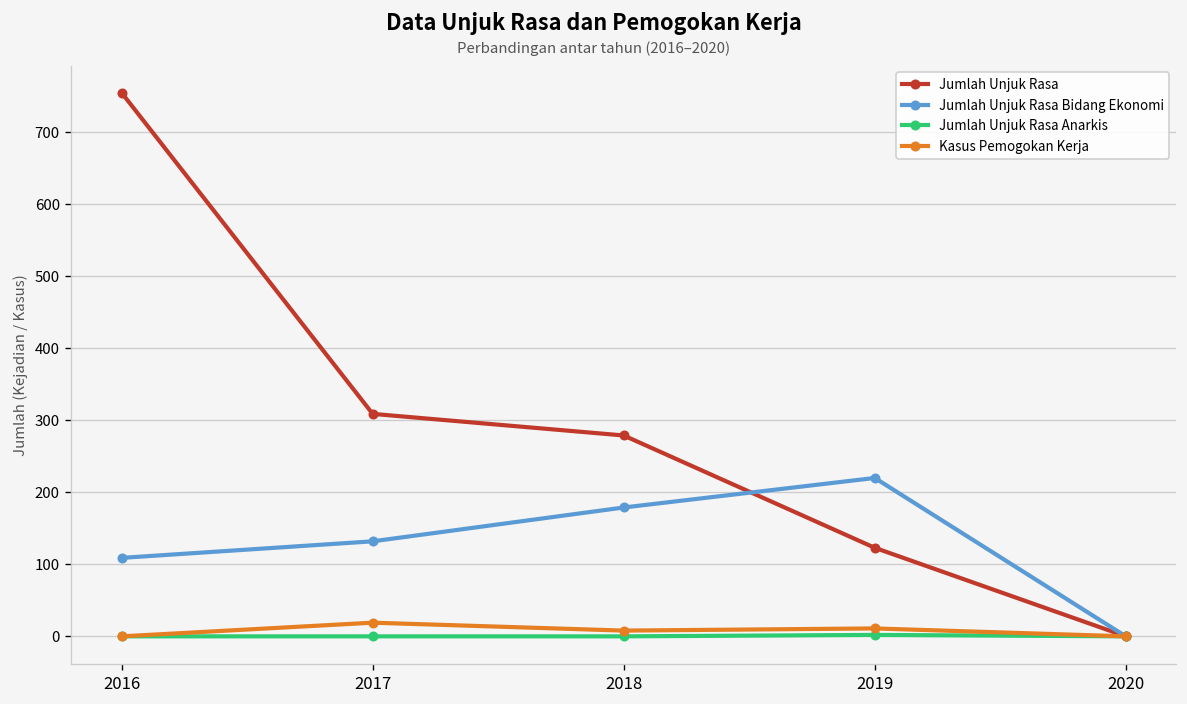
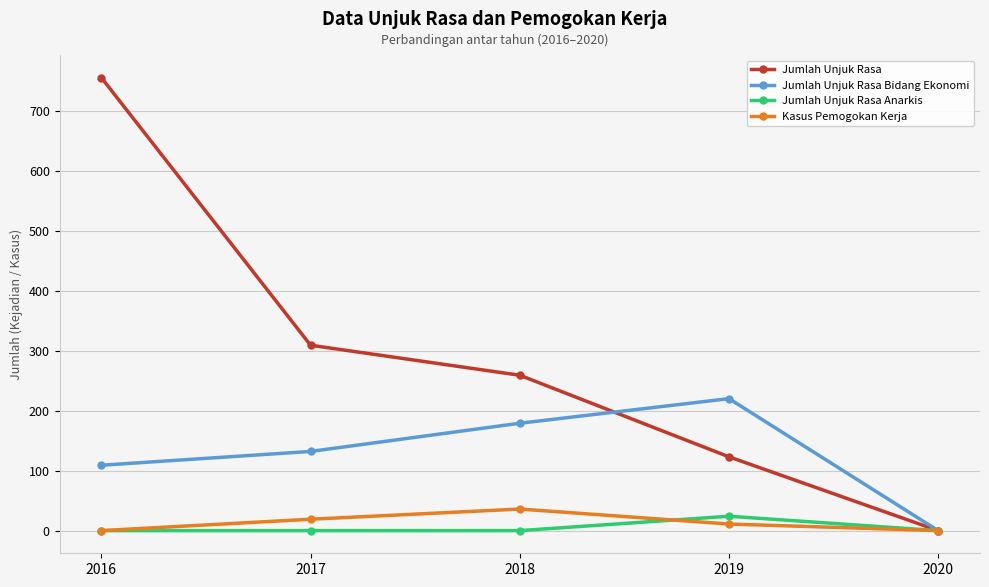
  {
    "Jumlah Unjuk Rasa": {
      "2016": 760,
      "2017": 310,
-     "2018": 280,
+     "2018": 260,
      "2019": 120
    },
    "Jumlah Unjuk Rasa Bidang Ekonomi": {
      "2016": 110,
      "2017": 130,
      "2018": 180,
      "2019": 220
    },
    "Jumlah Unjuk Rasa Anarkis": {
      "2017": 0,
      "2018": 0,
-     "2019": 0
+     "2019": 20
    },
    "Kasus Pemogokan Kerja": {
      "2017": 20,
-     "2018": 10,
+     "2018": 40,
      "2019": 10
    }
  }
